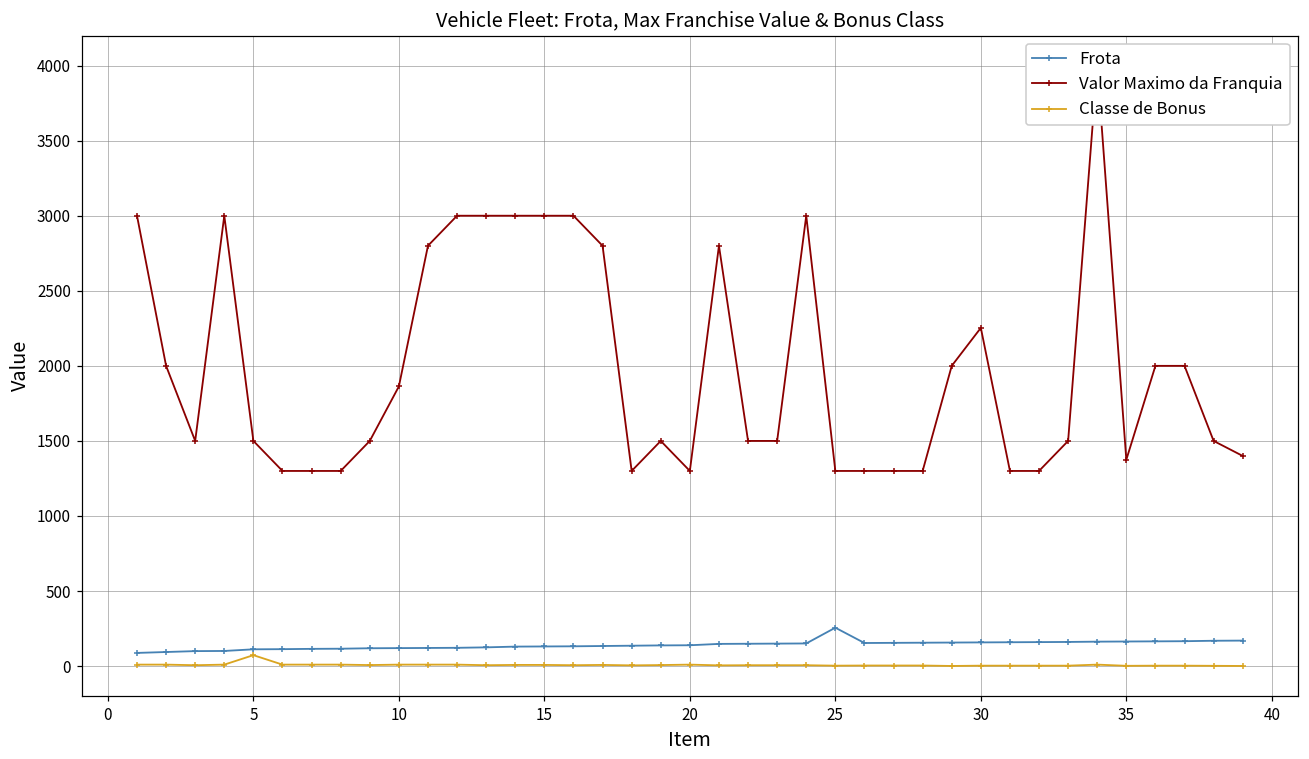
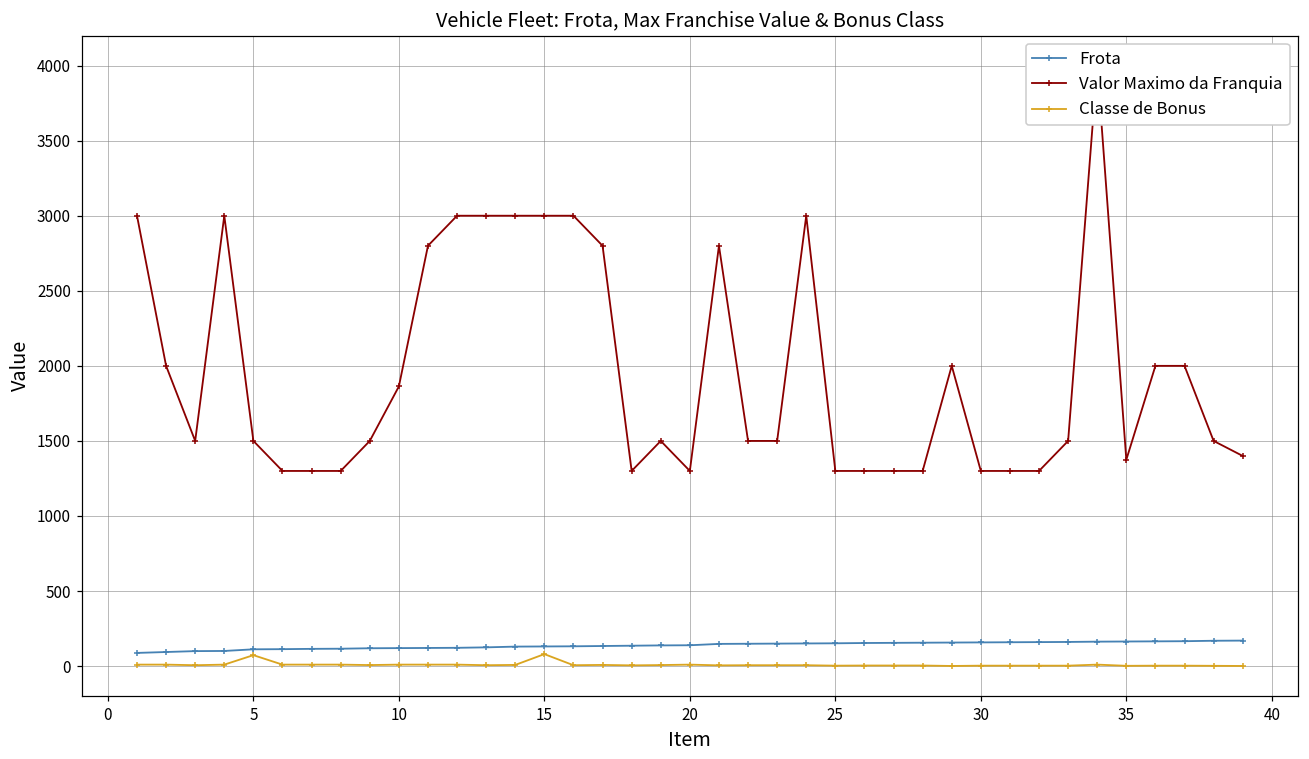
  {
    "Frota": {
      "5": 110,
      "10": 120,
      "15": 130,
      "20": 140,
-     "25": 260,
+     "25": 150,
      "30": 160,
      "35": 160
    },
    "Valor Maximo da Franquia": {
      "5": 1500,
      "10": 1860,
      "15": 3000,
      "20": 1300,
      "25": 1300,
-     "30": 2250,
+     "30": 1300,
      "35": 1380
    },
    "Classe de Bonus": {
      "5": 70,
      "10": 10,
-     "15": 10,
+     "15": 80,
      "20": 10,
      "25": 0,
      "30": 0,
      "35": 0
    }
  }
